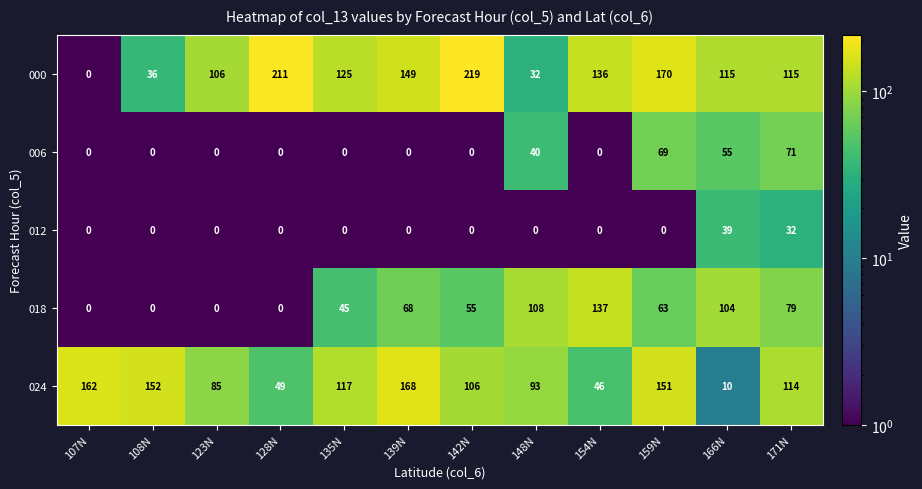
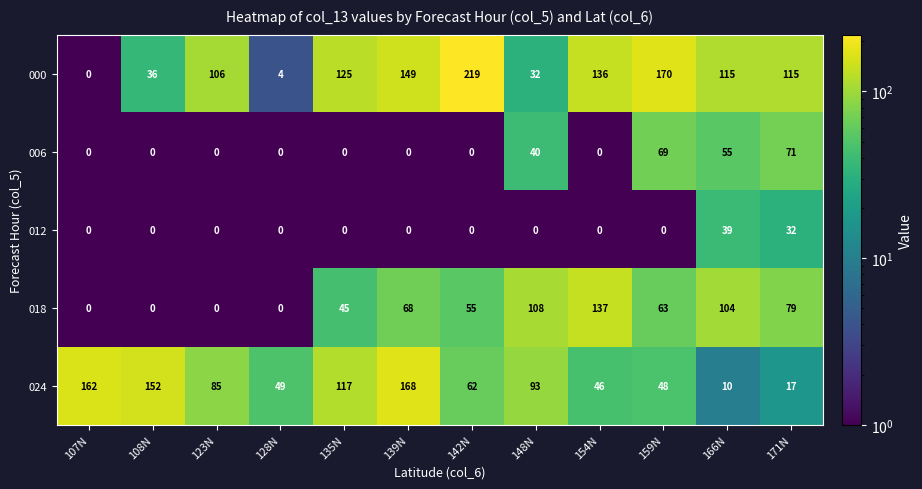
  {
    "000": {
      "107N": 0,
      "108N": 36,
      "123N": 106,
-     "128N": 211,
+     "128N": 4,
      "135N": 125,
      "139N": 149,
      "142N": 219,
      "148N": 32,
      "154N": 136,
      "159N": 170,
      "166N": 115,
      "171N": 115
    },
    "006": {
      "107N": 0,
      "108N": 0,
      "123N": 0,
      "128N": 0,
      "135N": 0,
      "139N": 0,
      "142N": 0,
      "148N": 40,
      "154N": 0,
      "159N": 69,
      "166N": 55,
      "171N": 71
    },
    "012": {
      "107N": 0,
      "108N": 0,
      "123N": 0,
      "128N": 0,
      "135N": 0,
      "139N": 0,
      "142N": 0,
      "148N": 0,
      "154N": 0,
      "159N": 0,
      "166N": 39,
      "171N": 32
    },
    "018": {
      "107N": 0,
      "108N": 0,
      "123N": 0,
      "128N": 0,
      "135N": 45,
      "139N": 68,
      "142N": 55,
      "148N": 108,
      "154N": 137,
      "159N": 63,
      "166N": 104,
      "171N": 79
    },
    "024": {
      "107N": 162,
      "108N": 152,
      "123N": 85,
      "128N": 49,
      "135N": 117,
      "139N": 168,
-     "142N": 106,
+     "142N": 62,
      "148N": 93,
      "154N": 46,
-     "159N": 151,
+     "159N": 48,
      "166N": 10,
-     "171N": 114
+     "171N": 17
    }
  }
